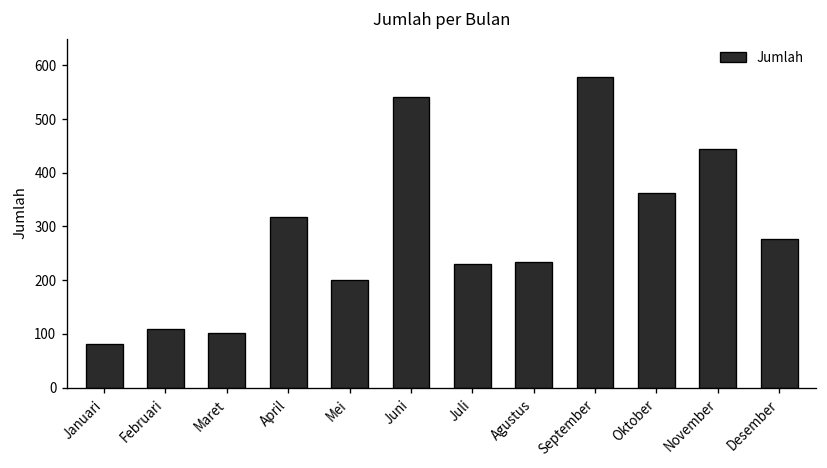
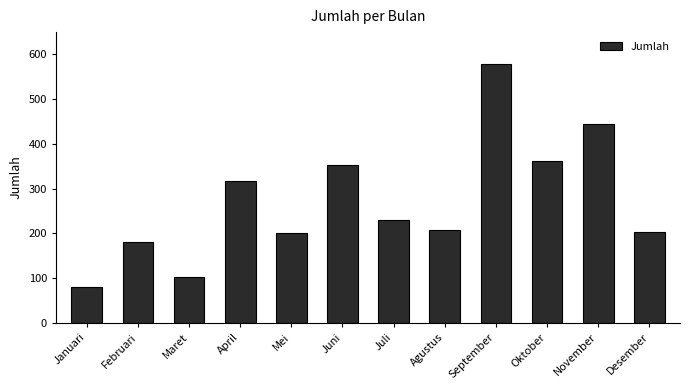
  {
    "Januari": 80,
-   "Februari": 110,
+   "Februari": 180,
    "Maret": 100,
    "April": 320,
    "Mei": 200,
-   "Juni": 540,
+   "Juni": 350,
    "Juli": 230,
-   "Agustus": 230,
+   "Agustus": 210,
    "September": 580,
    "Oktober": 360,
    "November": 450,
-   "Desember": 280
+   "Desember": 200
  }
